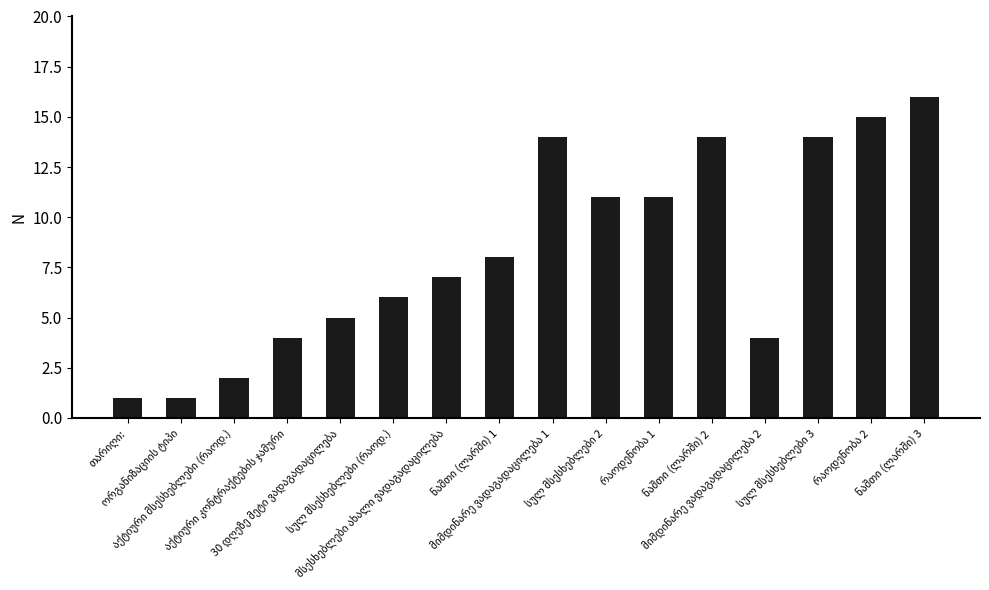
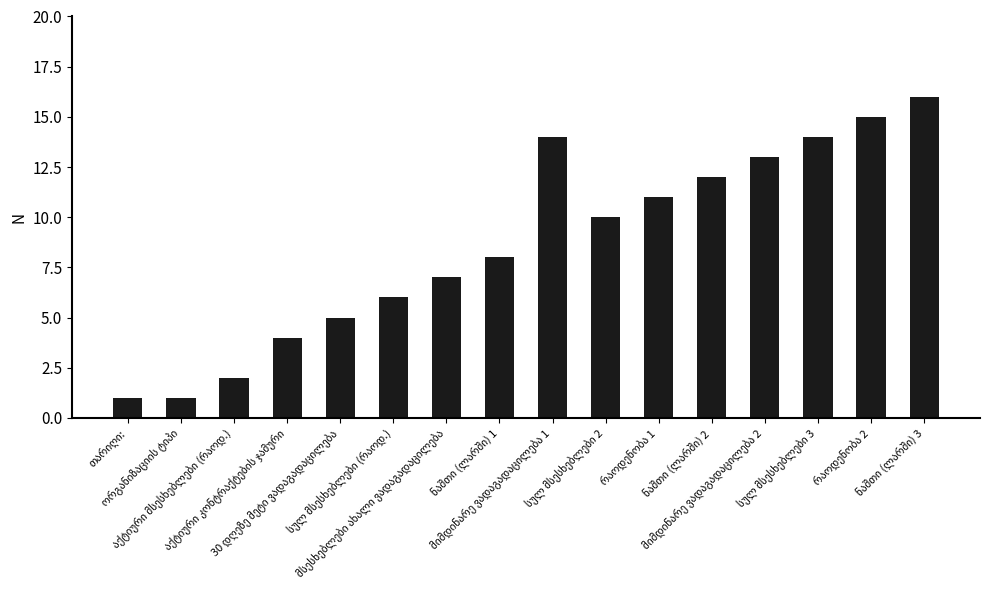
  {
    "თარიღი:": 1,
    "ორგანიზაციის ტიპი": 1,
    "აქტიური მსესხებლები (რაოდ.)": 2,
    "აქტიური კონტრაქტების ჯამური": 4,
    "30 დღეზე მეტი ვადაგადაცილება": 5,
    "სულ მსესხებლები (რაოდ.)": 6,
    "მსესხებლები ახალი ვადაგადაცილება": 7,
    "ნაშთი (ლარში) 1": 8,
    "მიმდინარე ვადაგადაცილება 1": 14,
-   "სულ მსესხებლები 2": 11,
+   "სულ მსესხებლები 2": 10,
    "რაოდენობა 1": 11,
-   "ნაშთი (ლარში) 2": 14,
-   "მიმდინარე ვადაგადაცილება 2": 4,
+   "ნაშთი (ლარში) 2": 12,
+   "მიმდინარე ვადაგადაცილება 2": 13,
    "სულ მსესხებლები 3": 14,
    "რაოდენობა 2": 15,
    "ნაშთი (ლარში) 3": 16
  }
